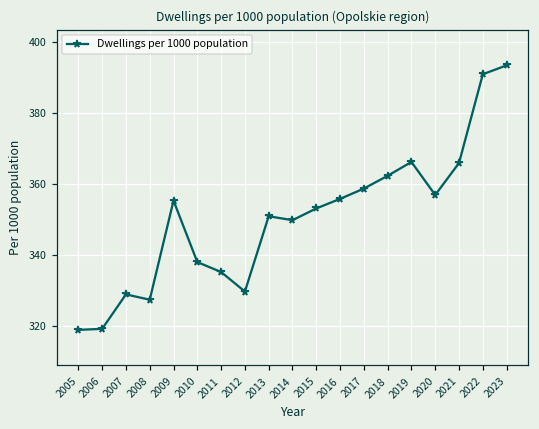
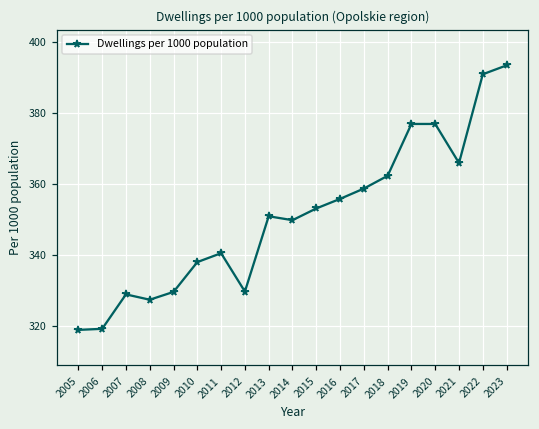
  {
    "2005": 319,
    "2006": 319,
    "2007": 329,
    "2008": 328,
-   "2009": 355,
+   "2009": 330,
    "2010": 338,
-   "2011": 335,
+   "2011": 341,
    "2012": 330,
    "2013": 351,
    "2014": 350,
    "2015": 353,
    "2016": 356,
    "2017": 359,
    "2018": 362,
-   "2019": 366,
-   "2020": 357,
+   "2019": 377,
+   "2020": 377,
    "2021": 366,
    "2022": 391,
    "2023": 394
  }
